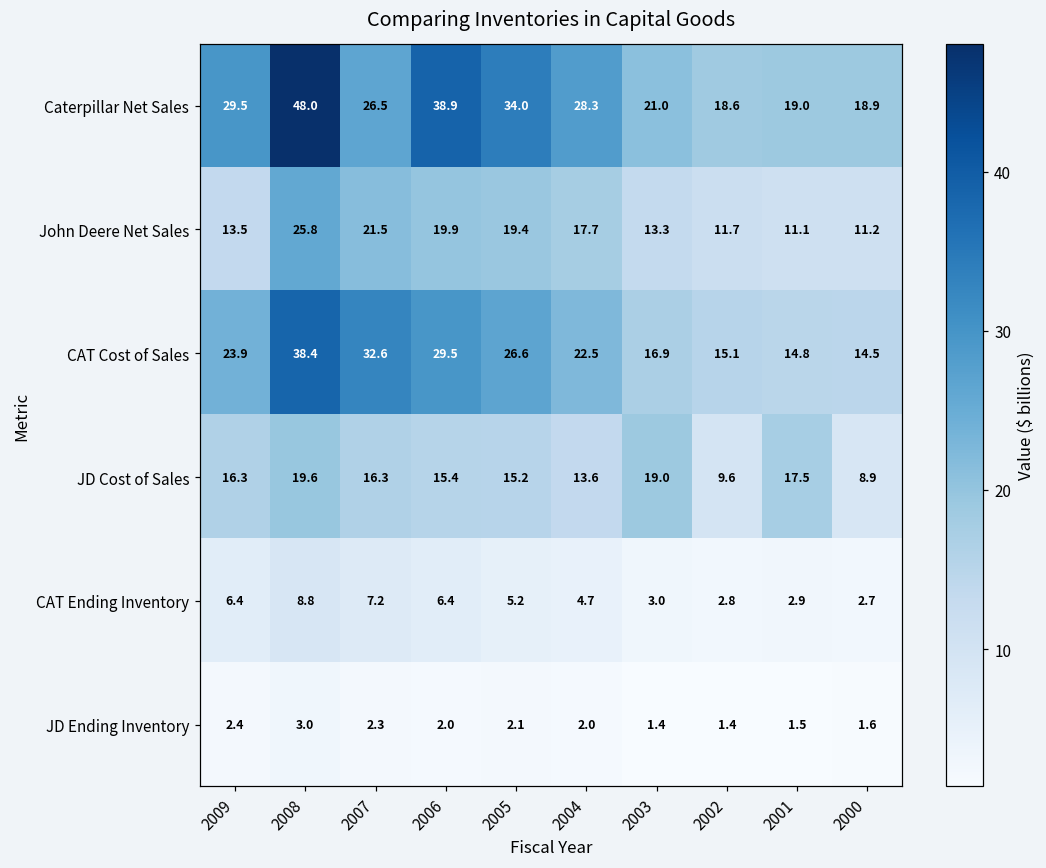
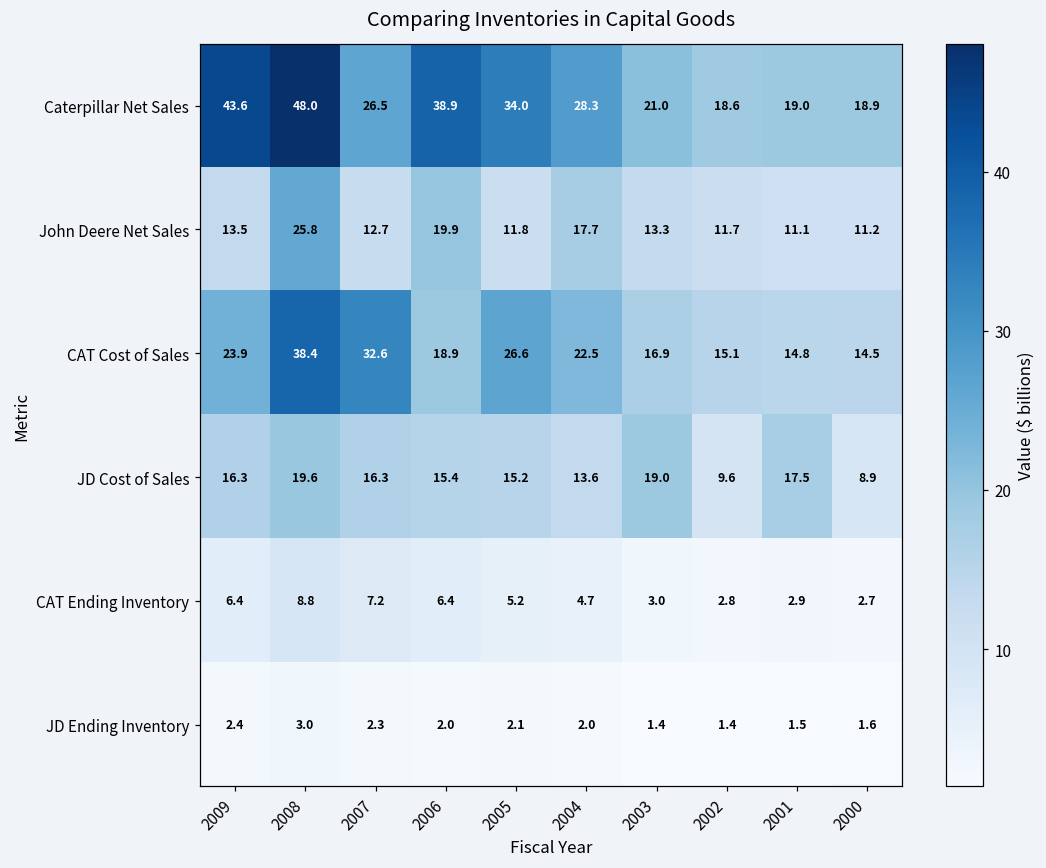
  {
    "Caterpillar Net Sales": {
-     "2009": 29.5,
+     "2009": 43.6,
      "2008": 48.0,
      "2007": 26.5,
      "2006": 38.9,
      "2005": 34.0,
      "2004": 28.3,
      "2003": 21.0,
      "2002": 18.6,
      "2001": 19.0,
      "2000": 18.9
    },
    "John Deere Net Sales": {
      "2009": 13.5,
      "2008": 25.8,
-     "2007": 21.5,
+     "2007": 12.7,
      "2006": 19.9,
-     "2005": 19.4,
+     "2005": 11.8,
      "2004": 17.7,
      "2003": 13.3,
      "2002": 11.7,
      "2001": 11.1,
      "2000": 11.2
    },
    "CAT Cost of Sales": {
      "2009": 23.9,
      "2008": 38.4,
      "2007": 32.6,
-     "2006": 29.5,
+     "2006": 18.9,
      "2005": 26.6,
      "2004": 22.5,
      "2003": 16.9,
      "2002": 15.1,
      "2001": 14.8,
      "2000": 14.5
    },
    "JD Cost of Sales": {
      "2009": 16.3,
      "2008": 19.6,
      "2007": 16.3,
      "2006": 15.4,
      "2005": 15.2,
      "2004": 13.6,
      "2003": 19.0,
      "2002": 9.6,
      "2001": 17.5,
      "2000": 8.9
    },
    "CAT Ending Inventory": {
      "2009": 6.4,
      "2008": 8.8,
      "2007": 7.2,
      "2006": 6.4,
      "2005": 5.2,
      "2004": 4.7,
      "2003": 3.0,
      "2002": 2.8,
      "2001": 2.9,
      "2000": 2.7
    },
    "JD Ending Inventory": {
      "2009": 2.4,
      "2008": 3.0,
      "2007": 2.3,
      "2006": 2.0,
      "2005": 2.1,
      "2004": 2.0,
      "2003": 1.4,
      "2002": 1.4,
      "2001": 1.5,
      "2000": 1.6
    }
  }
